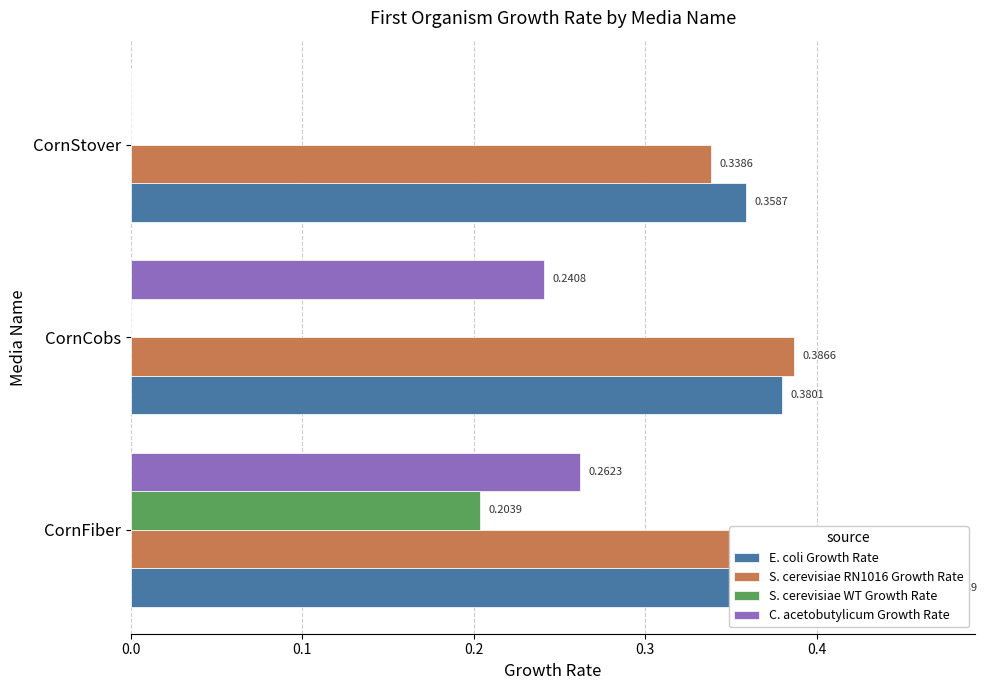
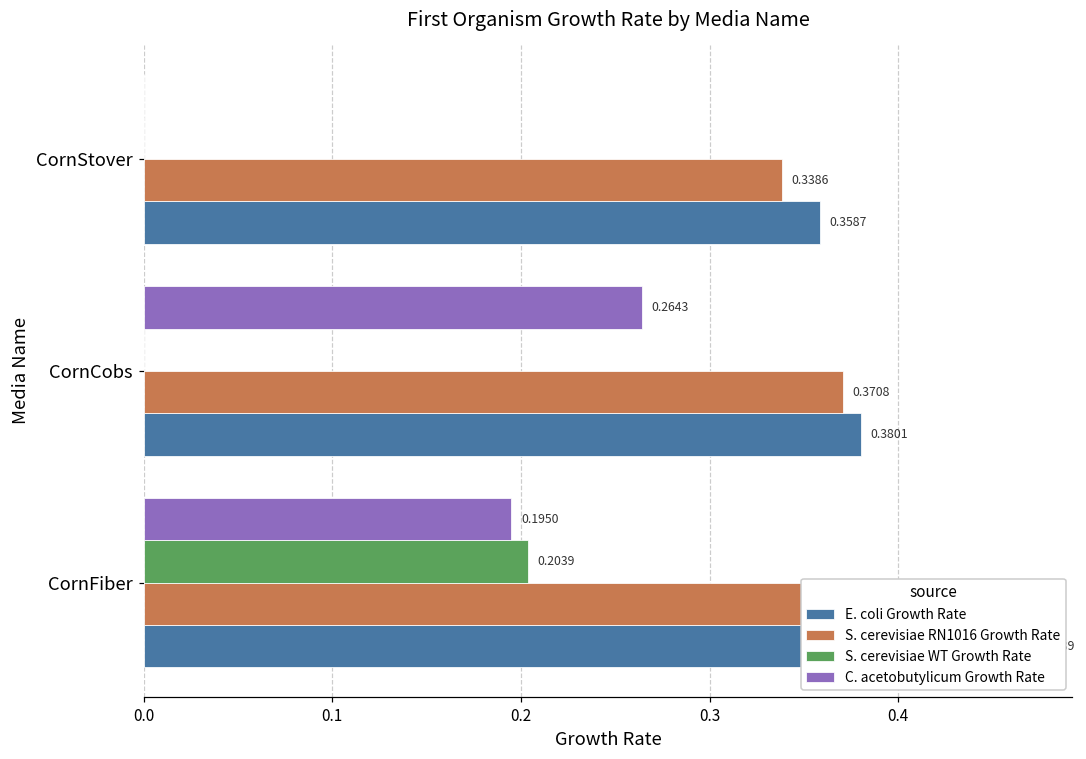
  {
    "E. coli Growth Rate": {
      "CornStover": 0.3587,
      "CornCobs": 0.3801
    },
    "S. cerevisiae RN1016 Growth Rate": {
      "CornStover": 0.3386,
-     "CornCobs": 0.3866
+     "CornCobs": 0.3708
    },
    "S. cerevisiae WT Growth Rate": {
      "CornFiber": 0.2039
    },
    "C. acetobutylicum Growth Rate": {
-     "CornCobs": 0.2408,
-     "CornFiber": 0.2623
+     "CornCobs": 0.2643,
+     "CornFiber": 0.1950
    }
  }
